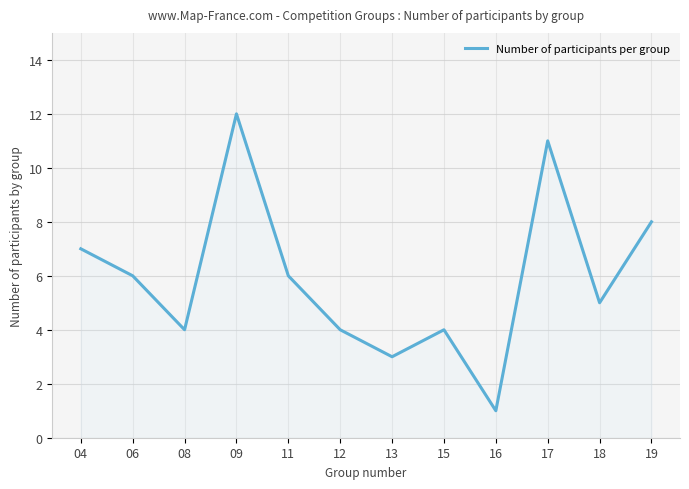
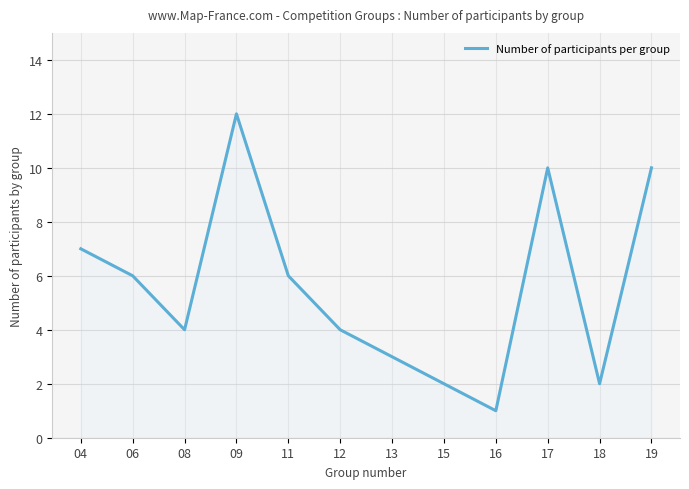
  {
    "04": 7,
    "06": 6,
    "08": 4,
    "09": 12,
    "11": 6,
    "12": 4,
    "13": 3,
-   "15": 4,
+   "15": 2,
    "16": 1,
-   "17": 11,
-   "18": 5,
-   "19": 8
+   "17": 10,
+   "18": 2,
+   "19": 10
  }
